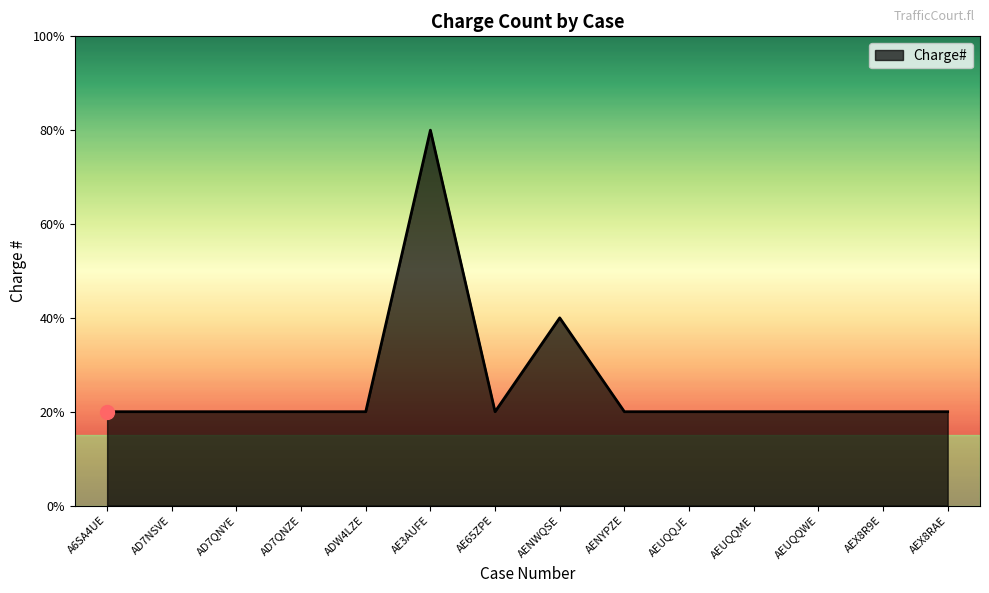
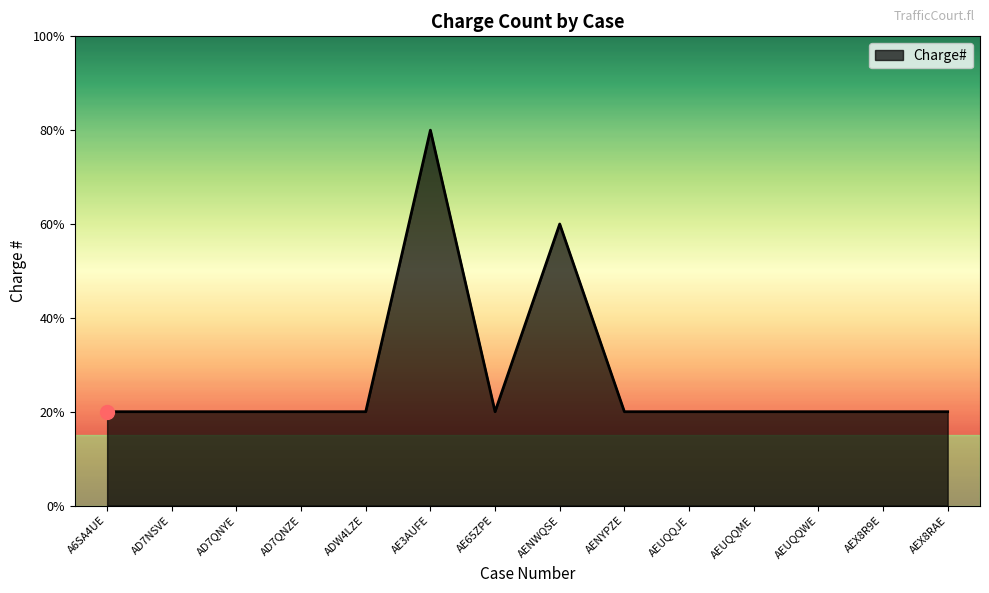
  {
    "Charge#": {
      "AD7NSVE": "20%",
      "AD7QNYE": "20%",
      "AD7QNZE": "20%",
      "ADW4LZE": "20%",
      "AE3AUFE": "80%",
      "AE65ZPE": "20%",
-     "AENWQSE": "40%",
+     "AENWQSE": "60%",
      "AENYPZE": "20%",
      "AEUQQJE": "20%",
      "AEUQQME": "20%",
      "AEUQQWE": "20%",
      "AEX8R9E": "20%",
      "AEX8RAE": "20%"
    }
  }
